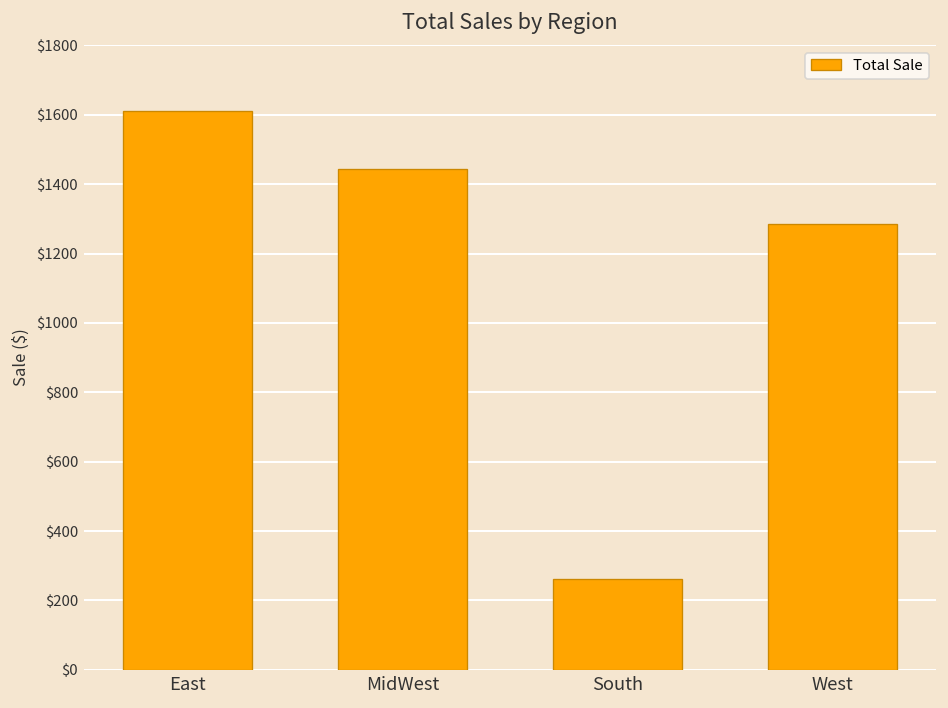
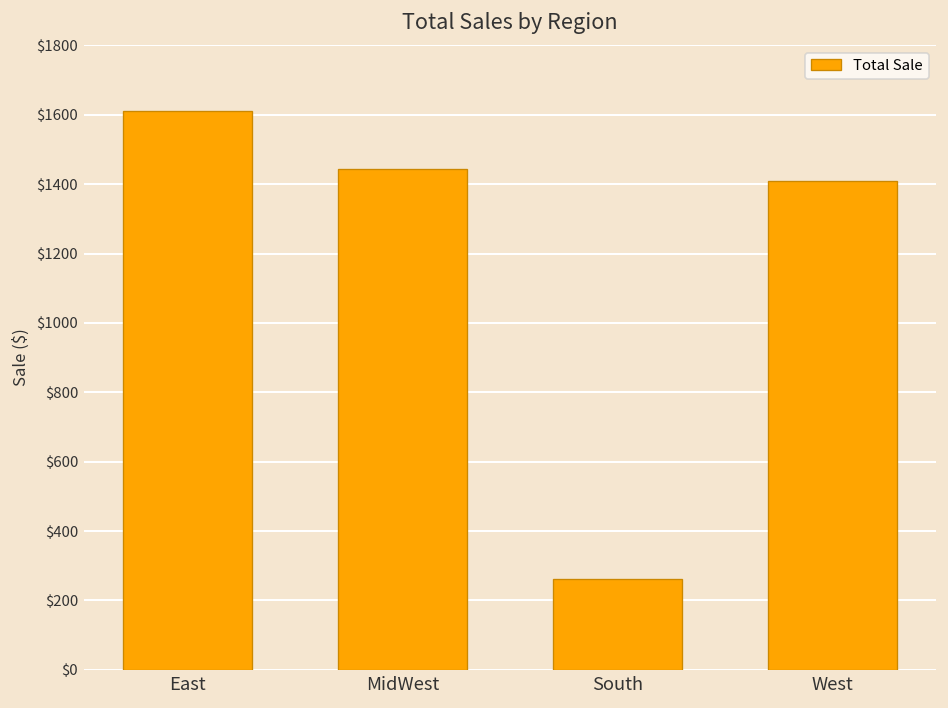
  {
    "East": "$1610",
    "MidWest": "$1450",
    "South": "$260",
-   "West": "$1290"
+   "West": "$1410"
  }
